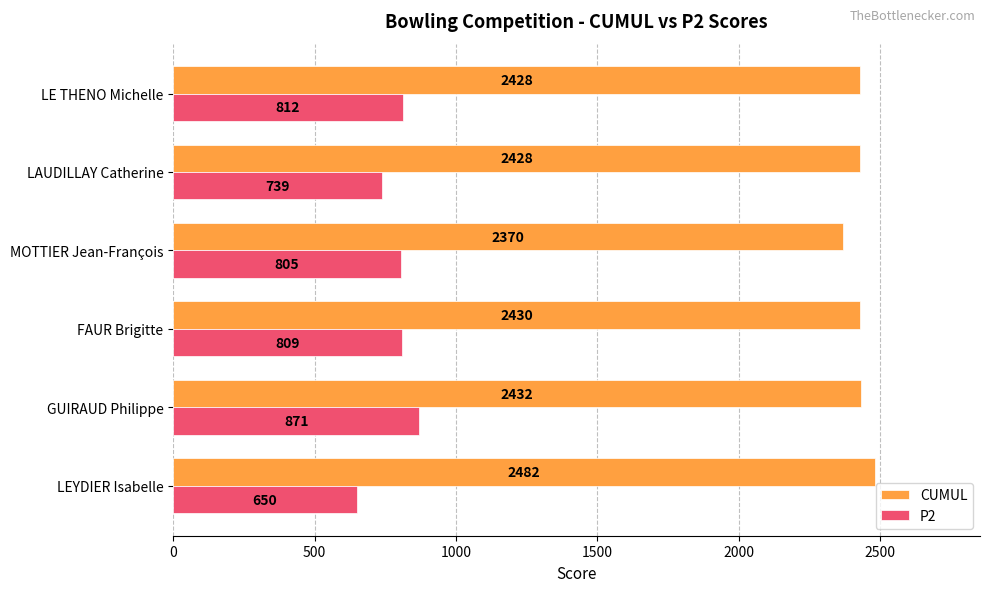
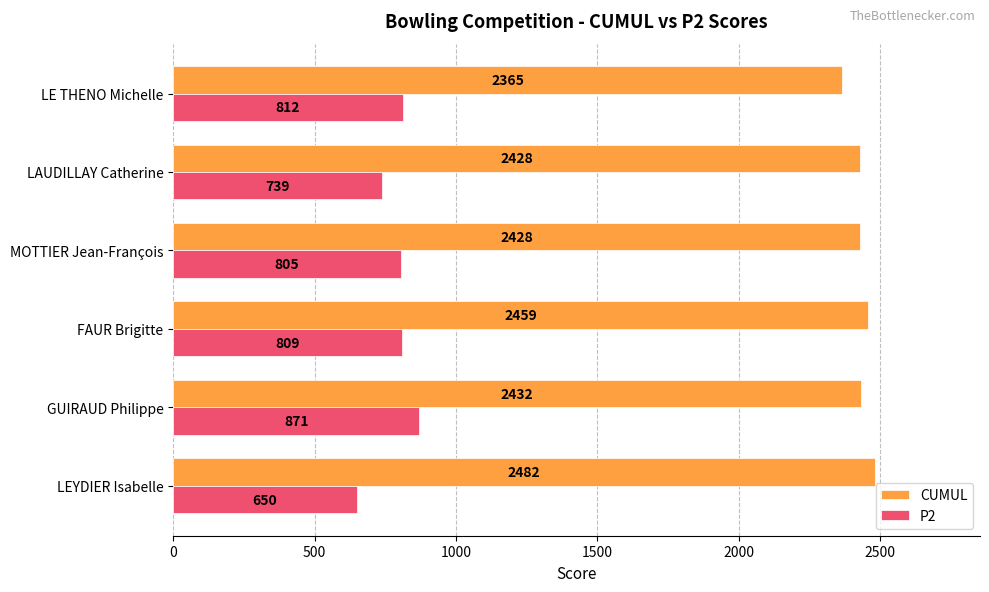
  {
    "CUMUL": {
-     "LE THENO Michelle": 2428,
+     "LE THENO Michelle": 2365,
      "LAUDILLAY Catherine": 2428,
-     "MOTTIER Jean-François": 2370,
-     "FAUR Brigitte": 2430,
+     "MOTTIER Jean-François": 2428,
+     "FAUR Brigitte": 2459,
      "GUIRAUD Philippe": 2432,
      "LEYDIER Isabelle": 2482
    },
    "P2": {
      "LE THENO Michelle": 812,
      "LAUDILLAY Catherine": 739,
      "MOTTIER Jean-François": 805,
      "FAUR Brigitte": 809,
      "GUIRAUD Philippe": 871,
      "LEYDIER Isabelle": 650
    }
  }
